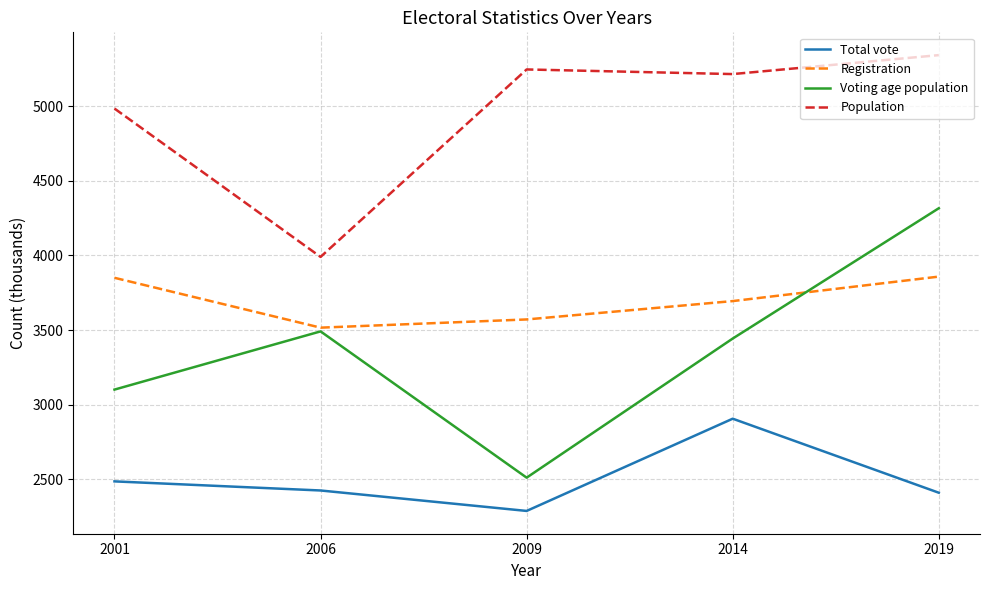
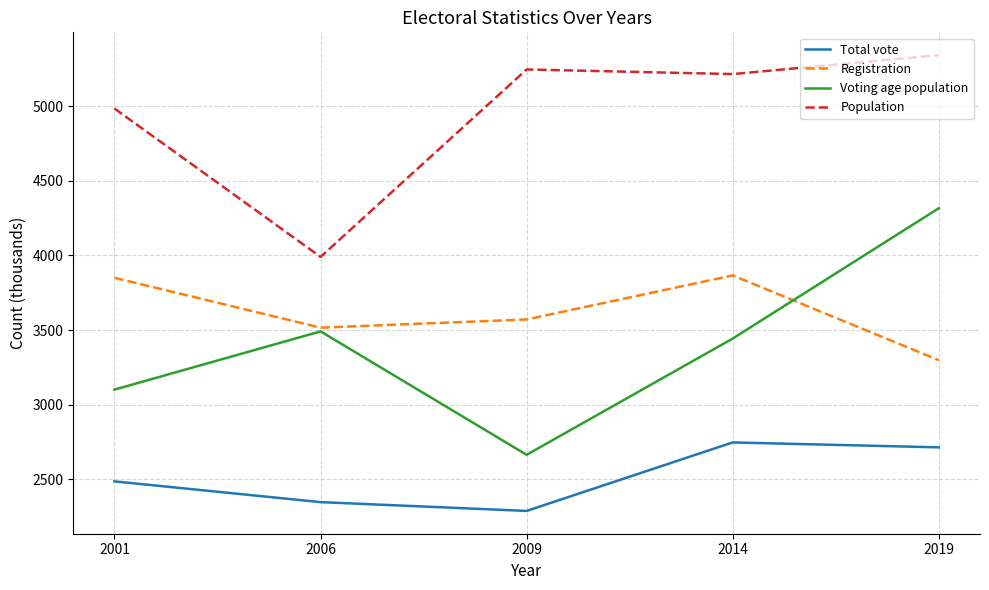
  {
    "Total vote": {
      "2001": 2490,
-     "2006": 2430,
+     "2006": 2350,
      "2009": 2290,
-     "2014": 2910,
-     "2019": 2410
+     "2014": 2750,
+     "2019": 2710
    },
    "Registration": {
      "2001": 3850,
      "2006": 3520,
      "2009": 3570,
-     "2014": 3690,
-     "2019": 3860
+     "2014": 3870,
+     "2019": 3300
    },
    "Voting age population": {
      "2001": 3100,
      "2006": 3490,
-     "2009": 2510,
+     "2009": 2660,
      "2014": 3440,
      "2019": 4320
    },
    "Population": {
      "2001": 4980,
      "2006": 3990,
      "2009": 5250,
      "2014": 5220
    }
  }
